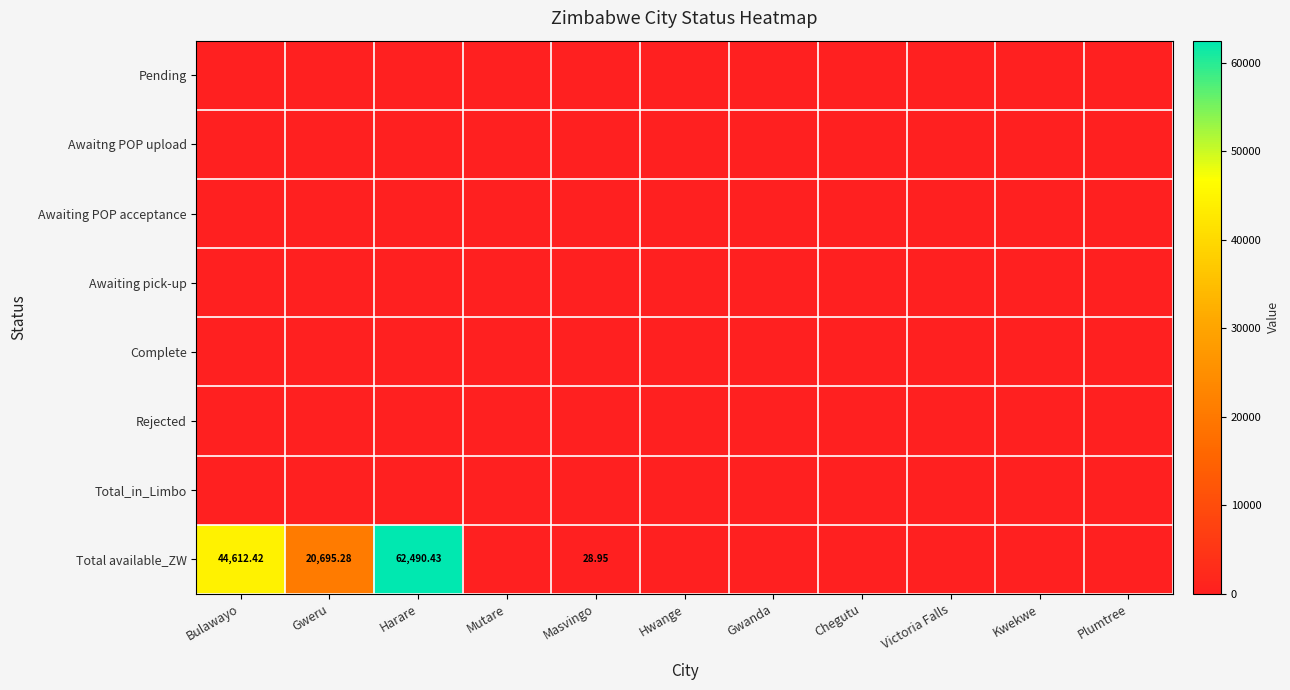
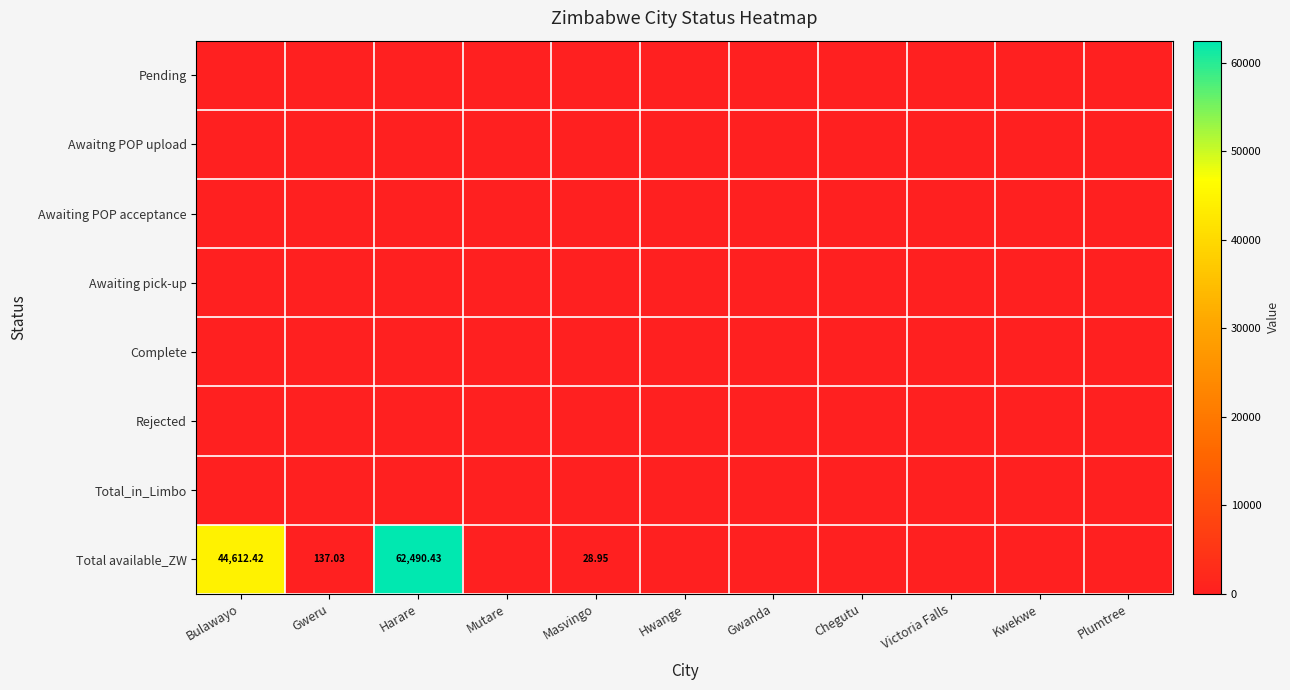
  {
    "Total available_ZW": {
      "Bulawayo": "44,612.42",
-     "Gweru": "20,695.28",
+     "Gweru": "137.03",
      "Harare": "62,490.43",
      "Masvingo": "28.95"
    }
  }
